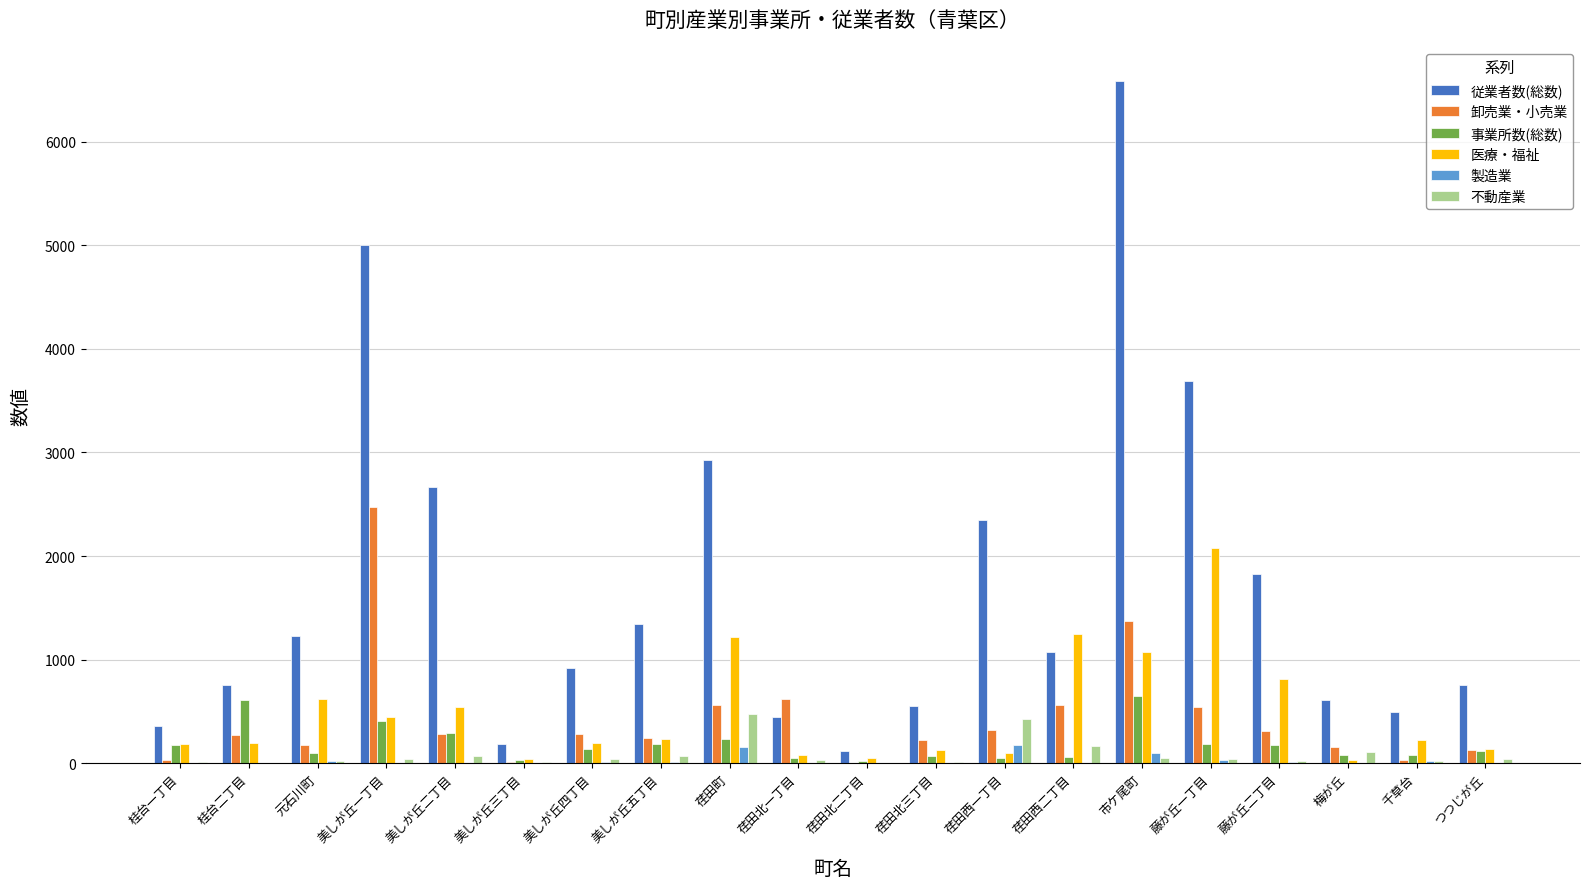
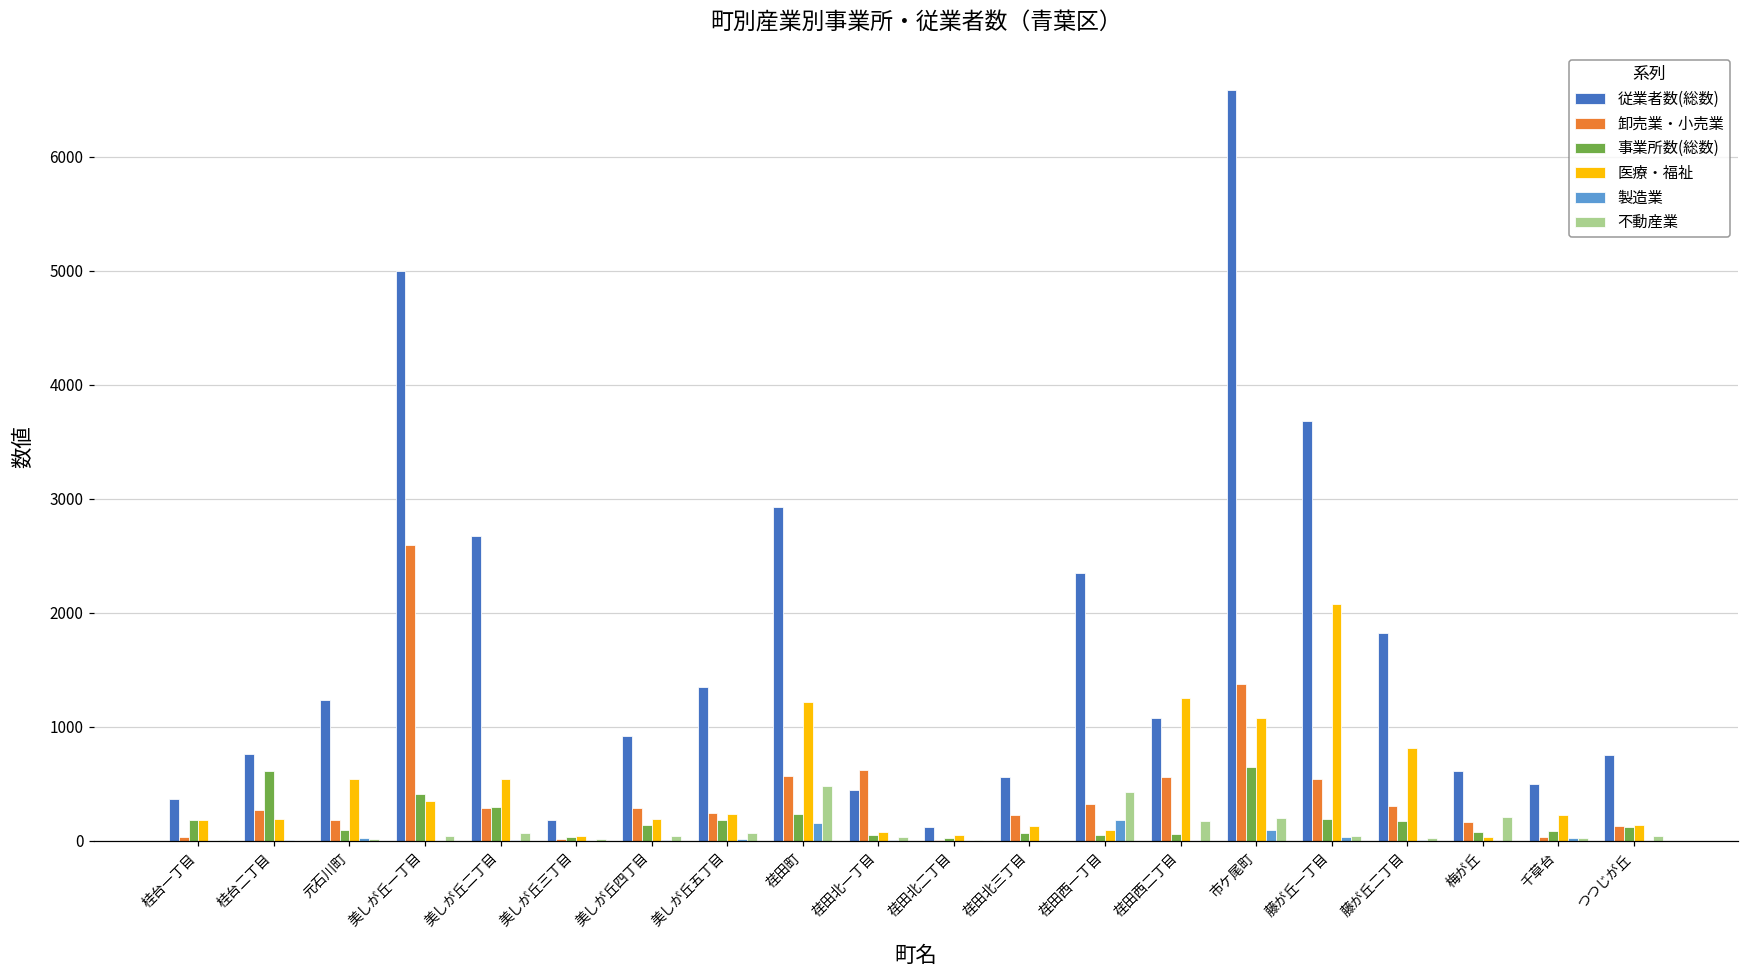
  {
    "卸売業・小売業": {
      "桂台一丁目": 30,
      "桂台二丁目": 270,
      "元石川町": 180,
-     "美しが丘一丁目": 2470,
+     "美しが丘一丁目": 2600,
      "美しが丘二丁目": 280,
      "美しが丘四丁目": 290,
      "美しが丘五丁目": 250,
      "荏田町": 570,
      "荏田北一丁目": 620,
      "荏田北三丁目": 230,
      "荏田西一丁目": 320,
      "荏田西二丁目": 560,
      "市ケ尾町": 1380,
      "藤が丘一丁目": 540,
      "藤が丘二丁目": 310,
      "梅が丘": 160,
      "千草台": 30,
      "つつじが丘": 130
    },
    "事業所数(総数)": {
      "桂台一丁目": 180,
      "桂台二丁目": 610,
      "元石川町": 100,
      "美しが丘一丁目": 410,
      "美しが丘二丁目": 290,
      "美しが丘三丁目": 40,
      "美しが丘四丁目": 140,
      "美しが丘五丁目": 180,
      "荏田町": 230,
      "荏田北一丁目": 50,
      "荏田北三丁目": 70,
      "荏田西一丁目": 50,
      "荏田西二丁目": 60,
      "市ケ尾町": 650,
      "藤が丘一丁目": 190,
      "藤が丘二丁目": 180,
      "梅が丘": 80,
      "千草台": 80,
      "つつじが丘": 120
    },
    "医療・福祉": {
      "桂台一丁目": 180,
      "桂台二丁目": 190,
-     "元石川町": 620,
-     "美しが丘一丁目": 450,
+     "元石川町": 540,
+     "美しが丘一丁目": 350,
      "美しが丘二丁目": 540,
      "美しが丘三丁目": 40,
      "美しが丘四丁目": 200,
      "美しが丘五丁目": 230,
      "荏田町": 1220,
      "荏田北一丁目": 80,
      "荏田北二丁目": 50,
      "荏田北三丁目": 130,
      "荏田西一丁目": 100,
      "荏田西二丁目": 1250,
      "市ケ尾町": 1080,
      "藤が丘一丁目": 2070,
      "藤が丘二丁目": 810,
      "梅が丘": 30,
      "千草台": 230,
      "つつじが丘": 140
    },
    "不動産業": {
      "美しが丘一丁目": 50,
      "美しが丘二丁目": 70,
      "美しが丘四丁目": 50,
      "美しが丘五丁目": 70,
      "荏田町": 480,
      "荏田北一丁目": 30,
      "荏田西一丁目": 420,
      "荏田西二丁目": 170,
-     "市ケ尾町": 50,
+     "市ケ尾町": 200,
      "藤が丘一丁目": 40,
      "藤が丘二丁目": 30,
-     "梅が丘": 110,
+     "梅が丘": 210,
      "つつじが丘": 40
    }
  }
